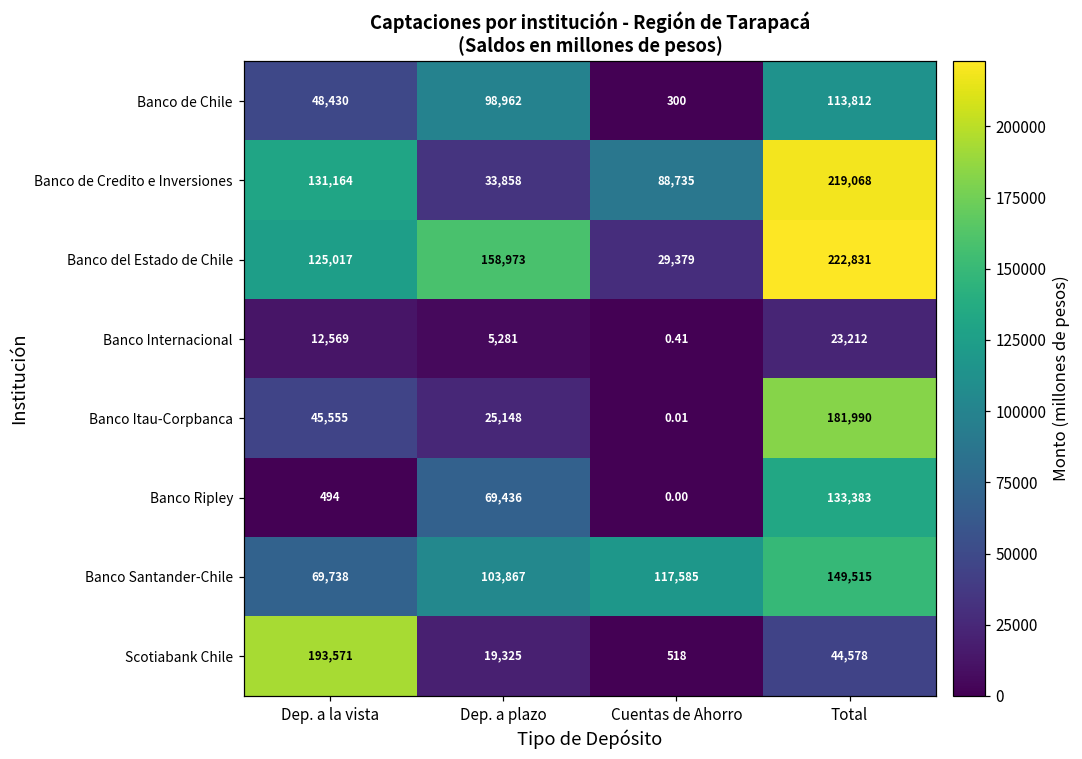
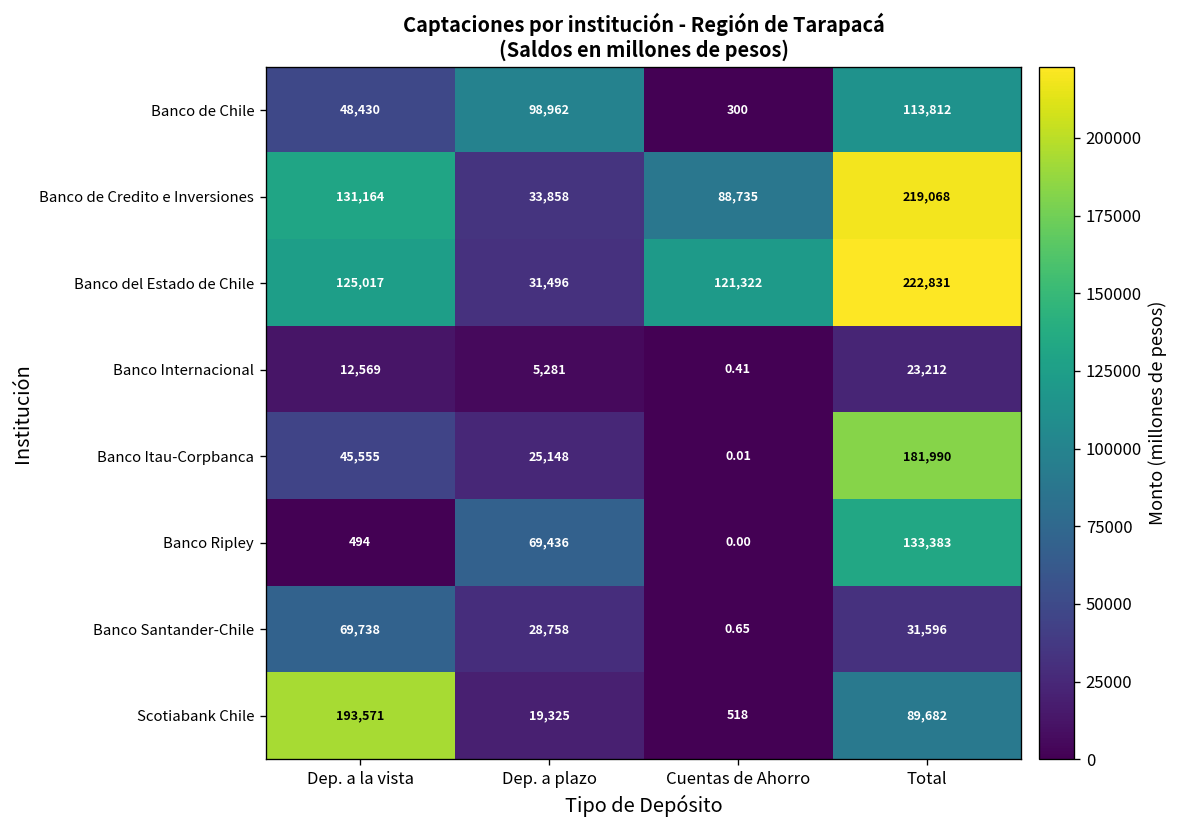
  {
    "Banco de Chile": {
      "Dep. a la vista": "48,430",
      "Dep. a plazo": "98,962",
      "Cuentas de Ahorro": "300",
      "Total": "113,812"
    },
    "Banco de Credito e Inversiones": {
      "Dep. a la vista": "131,164",
      "Dep. a plazo": "33,858",
      "Cuentas de Ahorro": "88,735",
      "Total": "219,068"
    },
    "Banco del Estado de Chile": {
      "Dep. a la vista": "125,017",
-     "Dep. a plazo": "158,973",
-     "Cuentas de Ahorro": "29,379",
+     "Dep. a plazo": "31,496",
+     "Cuentas de Ahorro": "121,322",
      "Total": "222,831"
    },
    "Banco Internacional": {
      "Dep. a la vista": "12,569",
      "Dep. a plazo": "5,281",
      "Cuentas de Ahorro": "0.41",
      "Total": "23,212"
    },
    "Banco Itau-Corpbanca": {
      "Dep. a la vista": "45,555",
      "Dep. a plazo": "25,148",
      "Cuentas de Ahorro": "0.01",
      "Total": "181,990"
    },
    "Banco Ripley": {
      "Dep. a la vista": "494",
      "Dep. a plazo": "69,436",
      "Cuentas de Ahorro": "0.00",
      "Total": "133,383"
    },
    "Banco Santander-Chile": {
      "Dep. a la vista": "69,738",
-     "Dep. a plazo": "103,867",
-     "Cuentas de Ahorro": "117,585",
-     "Total": "149,515"
+     "Dep. a plazo": "28,758",
+     "Cuentas de Ahorro": "0.65",
+     "Total": "31,596"
    },
    "Scotiabank Chile": {
      "Dep. a la vista": "193,571",
      "Dep. a plazo": "19,325",
      "Cuentas de Ahorro": "518",
-     "Total": "44,578"
+     "Total": "89,682"
    }
  }
